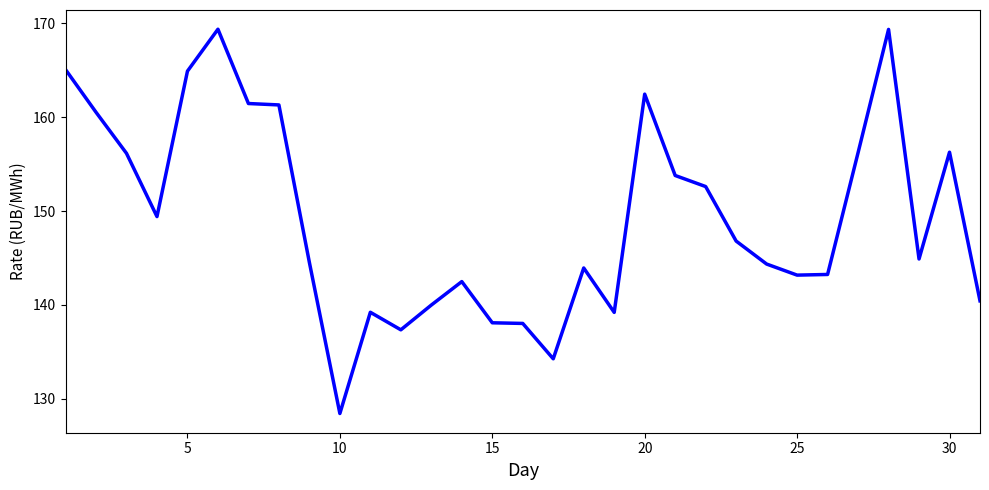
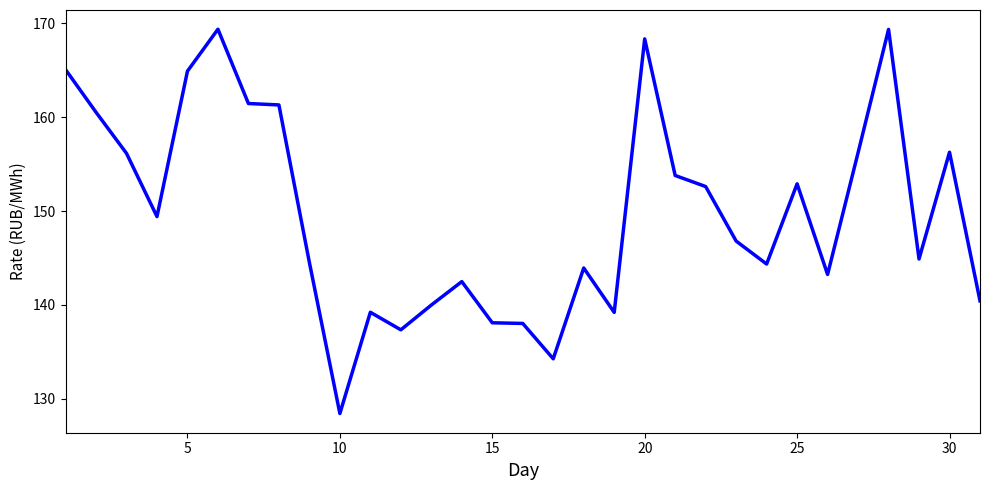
  {
    "5": 165,
    "10": 128,
    "15": 138,
-   "20": 162,
-   "25": 143,
+   "20": 168,
+   "25": 153,
    "30": 156
  }
